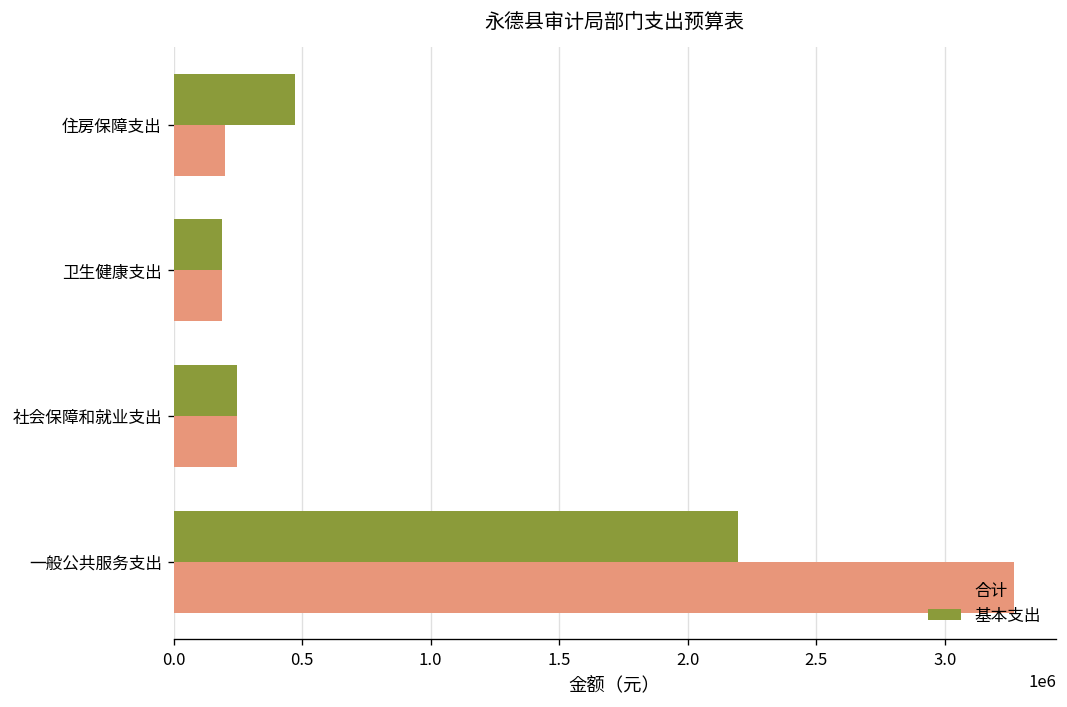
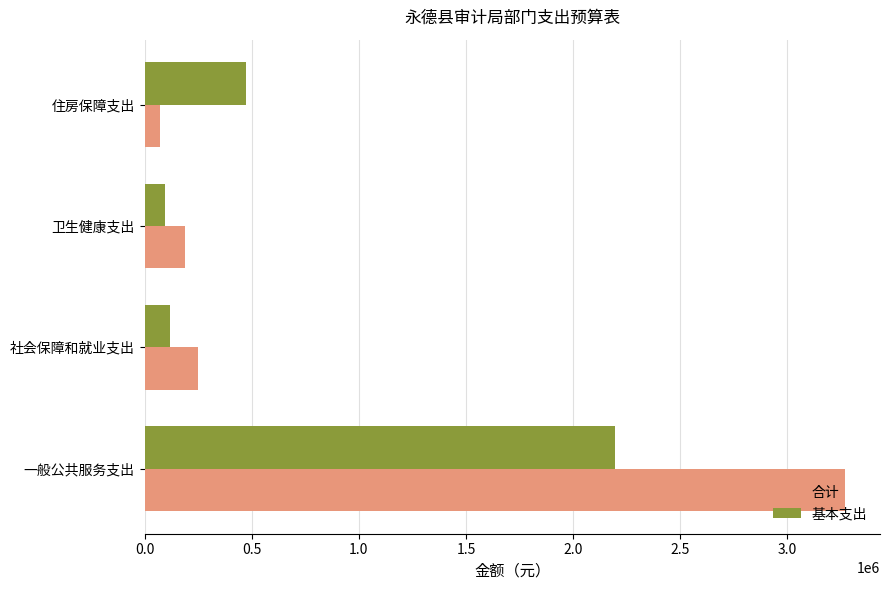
  {
    "合计": {
-     "住房保障支出": 200000,
+     "住房保障支出": 70000,
      "卫生健康支出": 190000,
      "社会保障和就业支出": 250000,
      "一般公共服务支出": 3270000
    },
    "基本支出": {
      "住房保障支出": 470000,
-     "卫生健康支出": 190000,
-     "社会保障和就业支出": 250000,
+     "卫生健康支出": 100000,
+     "社会保障和就业支出": 120000,
      "一般公共服务支出": 2190000
    }
  }
